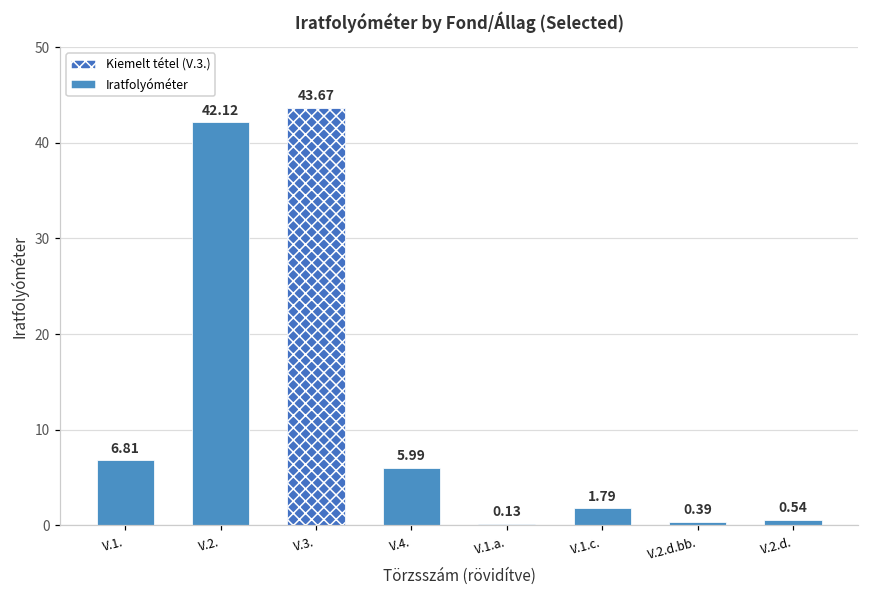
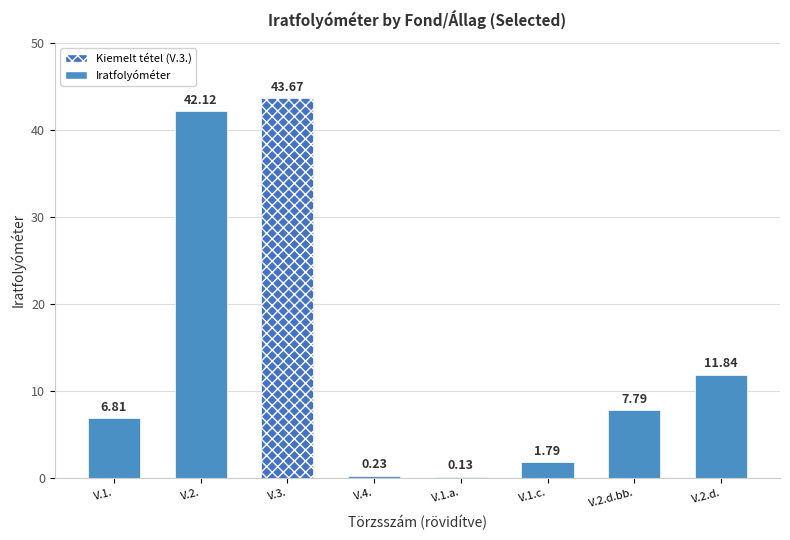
  {
    "V.1.": 6.81,
    "V.2.": 42.12,
    "V.3.": 43.67,
-   "V.4.": 5.99,
+   "V.4.": 0.23,
    "V.1.a.": 0.13,
    "V.1.c.": 1.79,
-   "V.2.d.bb.": 0.39,
-   "V.2.d.": 0.54
+   "V.2.d.bb.": 7.79,
+   "V.2.d.": 11.84
  }
